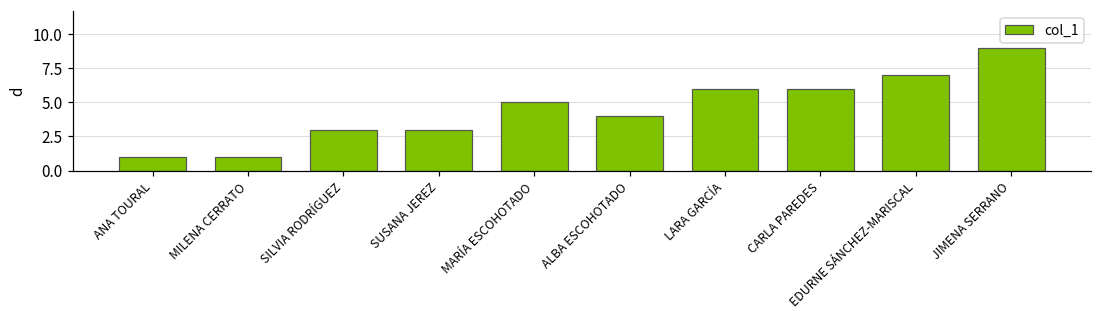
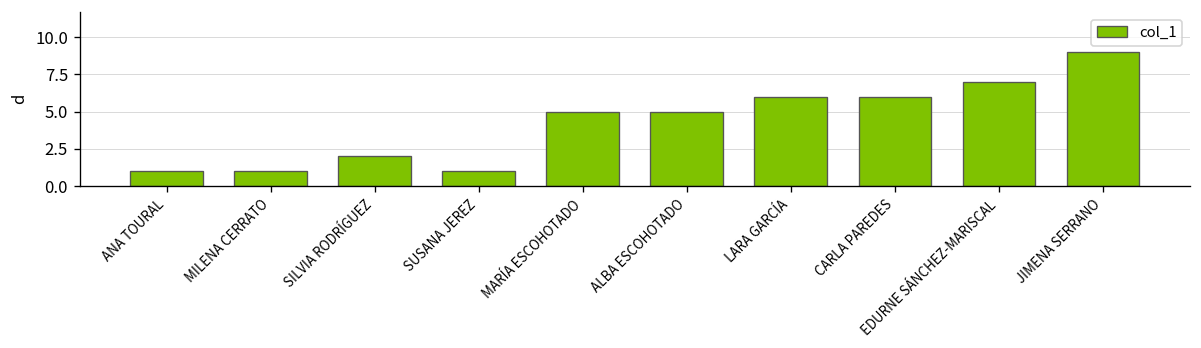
  {
    "ANA TOURAL": 1,
    "MILENA CERRATO": 1,
-   "SILVIA RODRÍGUEZ": 3,
-   "SUSANA JEREZ": 3,
+   "SILVIA RODRÍGUEZ": 2,
+   "SUSANA JEREZ": 1,
    "MARÍA ESCOHOTADO": 5,
-   "ALBA ESCOHOTADO": 4,
+   "ALBA ESCOHOTADO": 5,
    "LARA GARCÍA": 6,
    "CARLA PAREDES": 6,
    "EDURNE SÁNCHEZ-MARISCAL": 7,
    "JIMENA SERRANO": 9
  }
